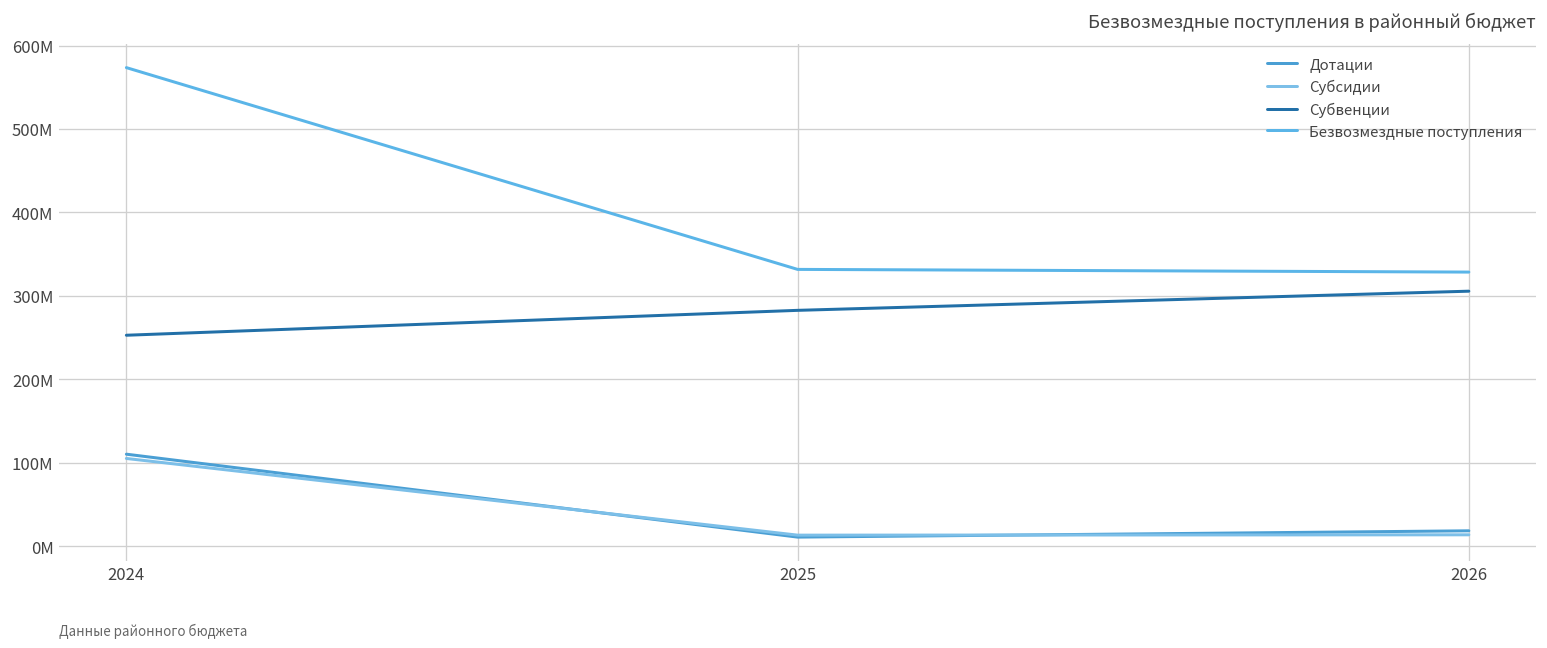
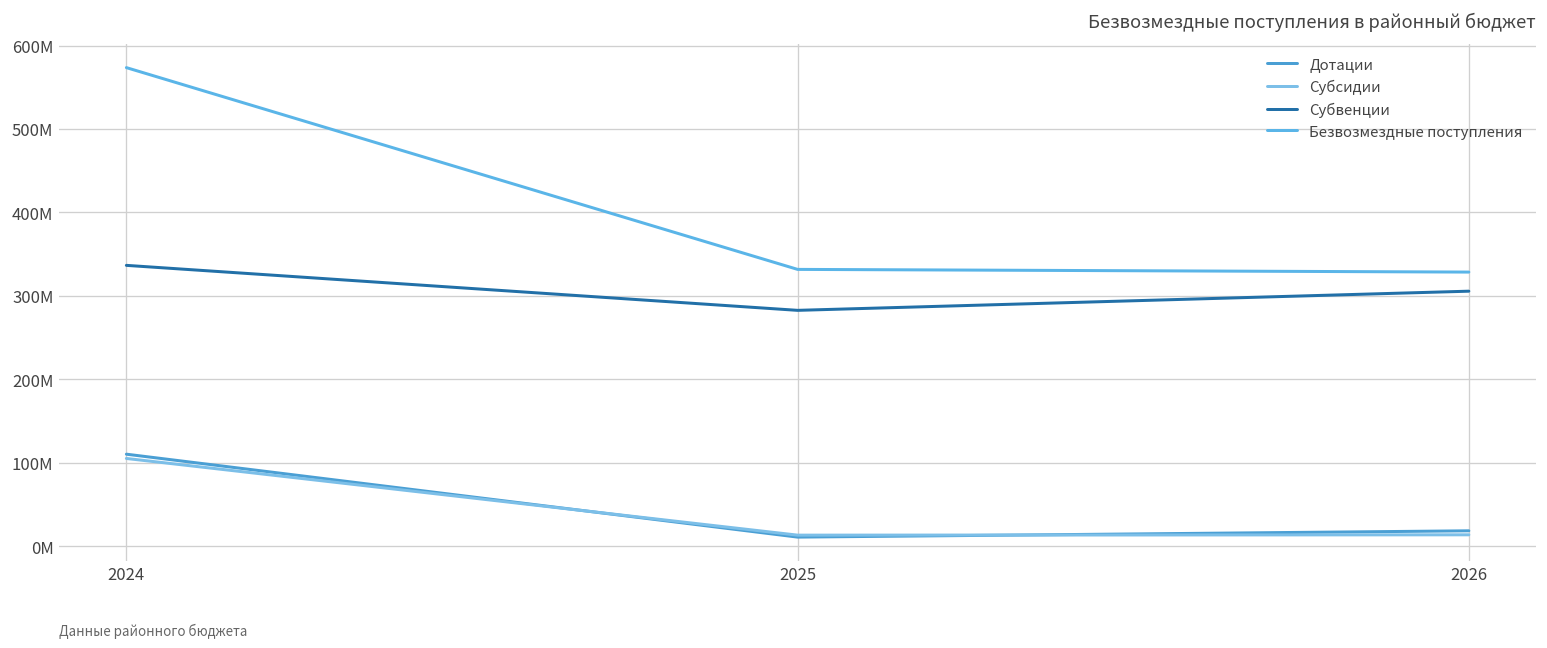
  {
    "Субвенции": {
-     "2024": 250000000,
+     "2024": 340000000,
      "2025": 280000000,
      "2026": 310000000
    }
  }
